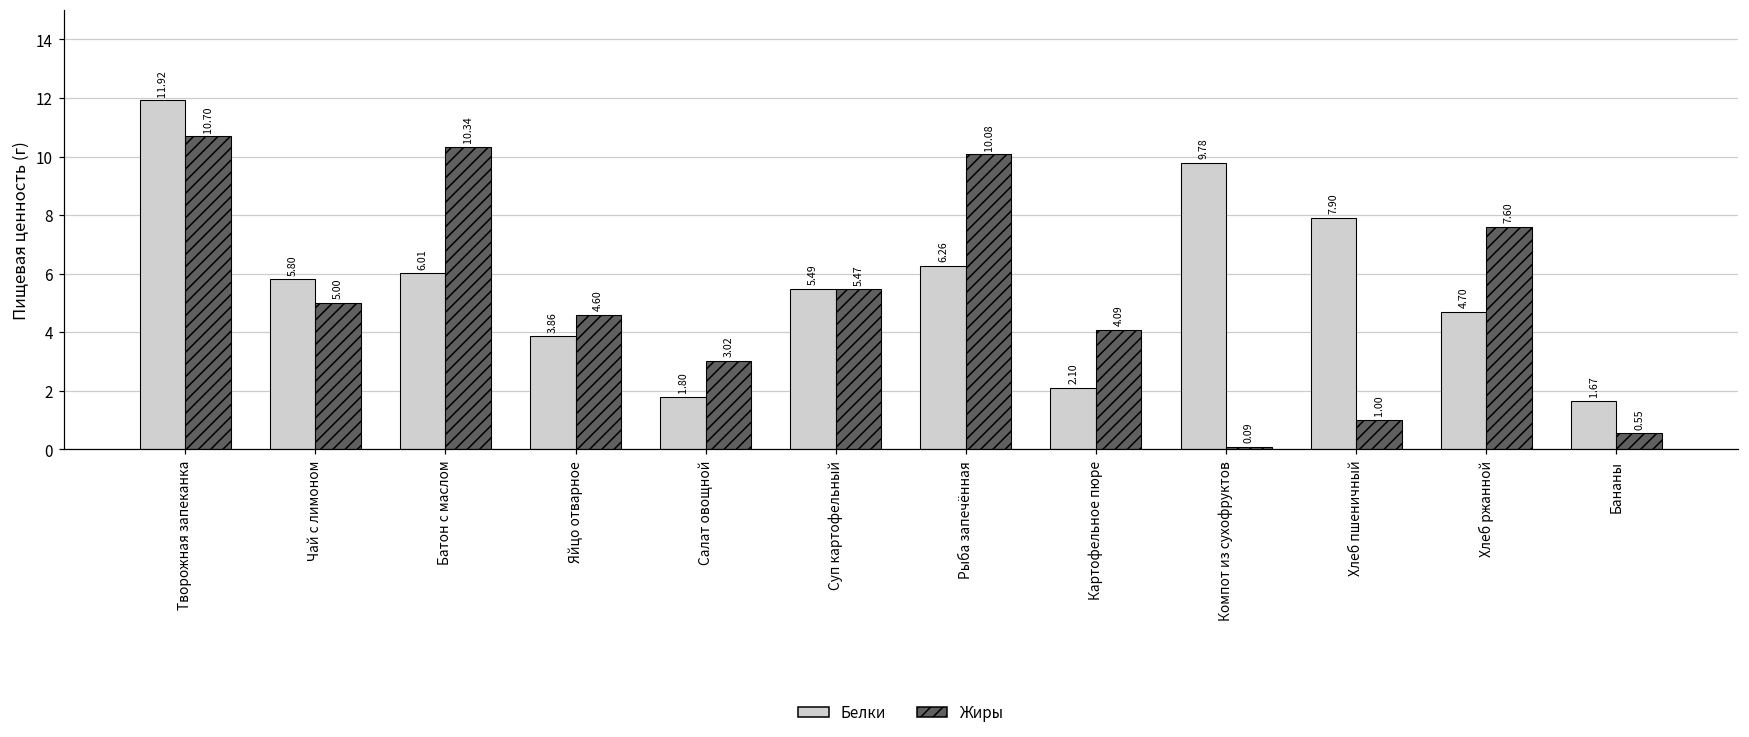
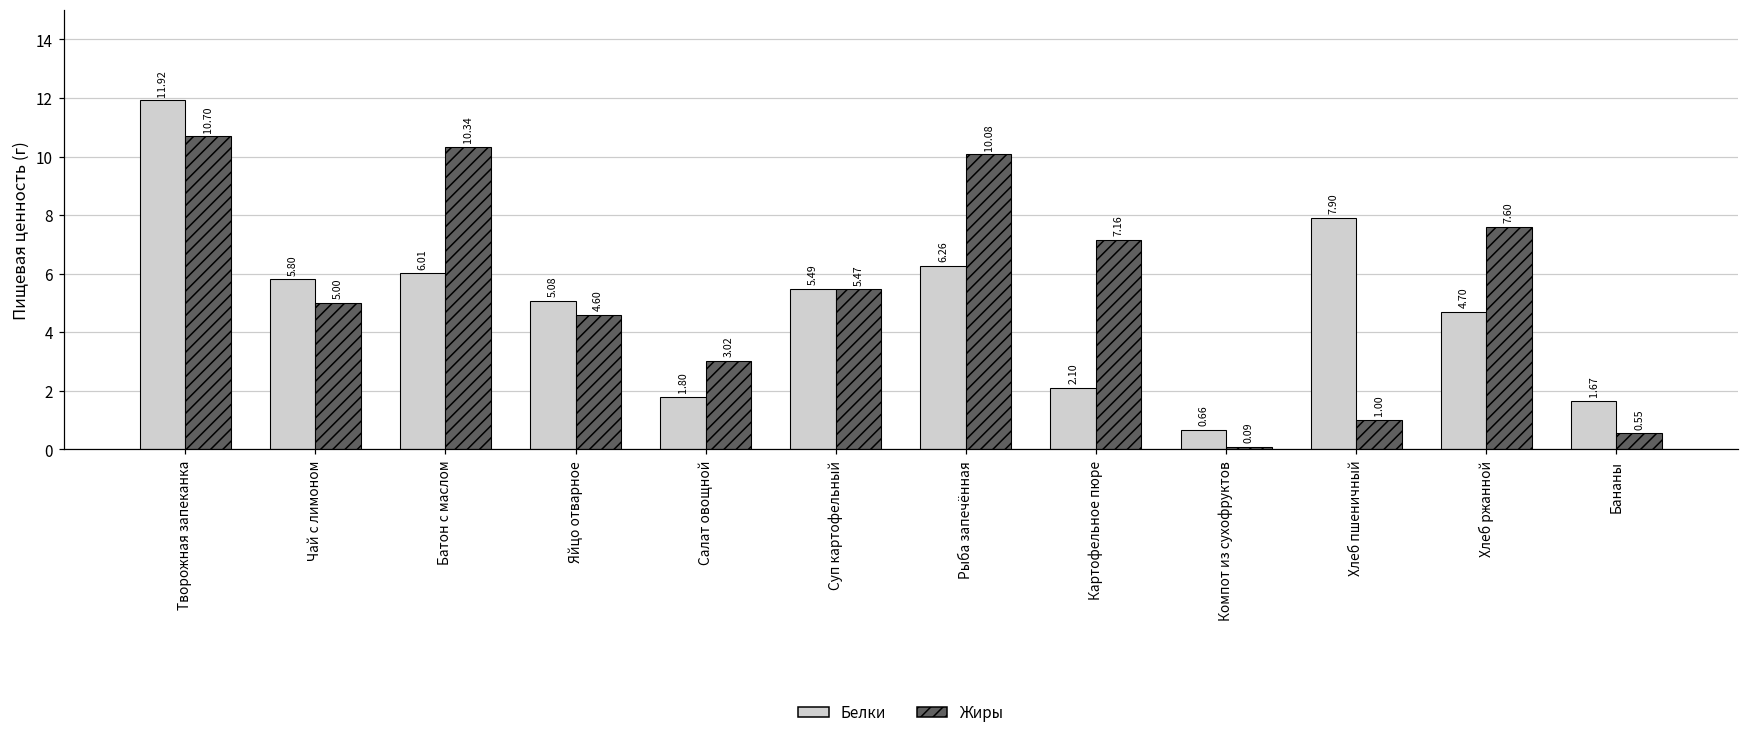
  {
    "Белки": {
      "Творожная запеканка": 11.92,
      "Чай с лимоном": 5.80,
      "Батон с маслом": 6.01,
-     "Яйцо отварное": 3.86,
+     "Яйцо отварное": 5.08,
      "Салат овощной": 1.80,
      "Суп картофельный": 5.49,
      "Рыба запечённая": 6.26,
      "Картофельное пюре": 2.10,
-     "Компот из сухофруктов": 9.78,
+     "Компот из сухофруктов": 0.66,
      "Хлеб пшеничный": 7.90,
      "Хлеб ржанной": 4.70,
      "Бананы": 1.67
    },
    "Жиры": {
      "Творожная запеканка": 10.70,
      "Чай с лимоном": 5.00,
      "Батон с маслом": 10.34,
      "Яйцо отварное": 4.60,
      "Салат овощной": 3.02,
      "Суп картофельный": 5.47,
      "Рыба запечённая": 10.08,
-     "Картофельное пюре": 4.09,
+     "Картофельное пюре": 7.16,
      "Компот из сухофруктов": 0.09,
      "Хлеб пшеничный": 1.00,
      "Хлеб ржанной": 7.60,
      "Бананы": 0.55
    }
  }
